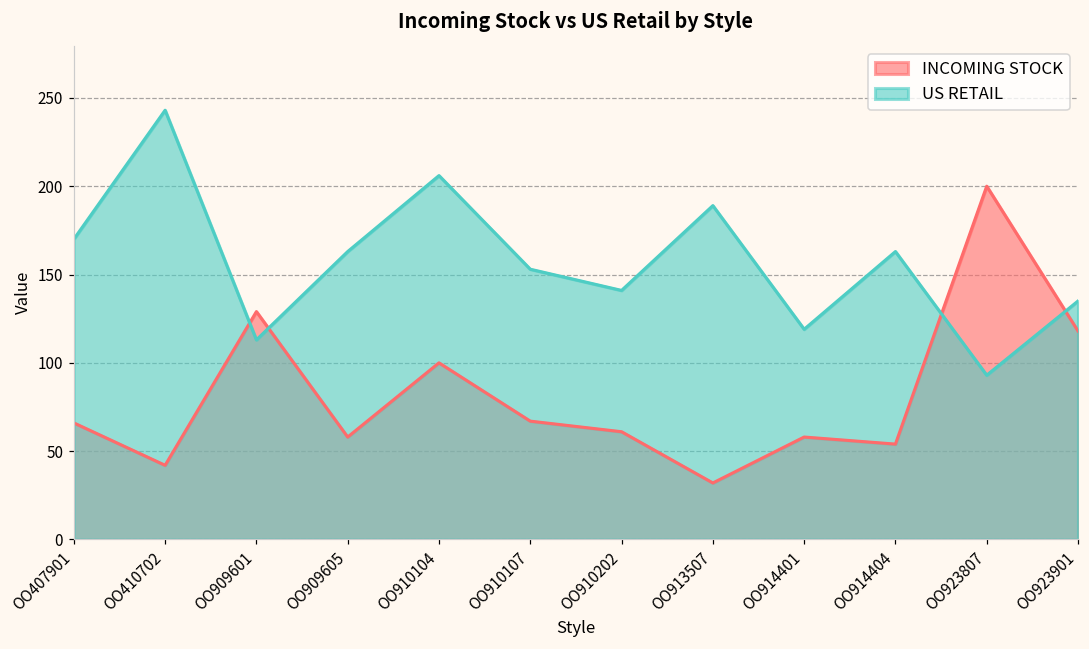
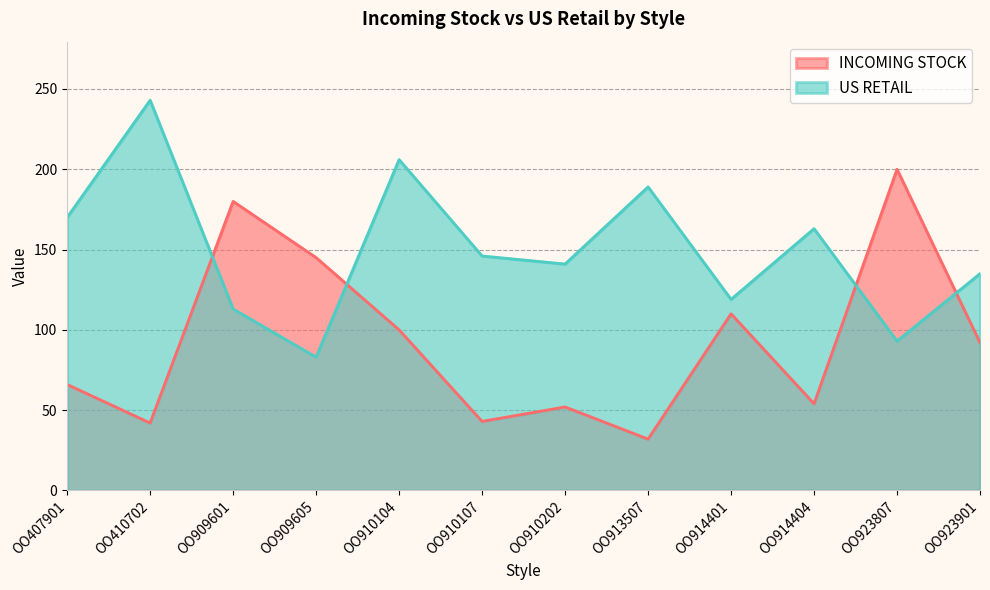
  {
    "INCOMING STOCK": {
      "OO407901": 66,
      "OO410702": 42,
-     "OO909601": 129,
-     "OO909605": 58,
+     "OO909601": 180,
+     "OO909605": 145,
      "OO910104": 100,
-     "OO910107": 67,
-     "OO910202": 61,
+     "OO910107": 43,
+     "OO910202": 52,
      "OO913507": 32,
-     "OO914401": 58,
+     "OO914401": 110,
      "OO914404": 54,
      "OO923807": 200,
-     "OO923901": 118
+     "OO923901": 92
    },
    "US RETAIL": {
      "OO407901": 170,
      "OO410702": 243,
      "OO909601": 113,
-     "OO909605": 163,
+     "OO909605": 83,
      "OO910104": 206,
-     "OO910107": 153,
+     "OO910107": 146,
      "OO910202": 141,
      "OO913507": 189,
      "OO914401": 119,
      "OO914404": 163,
      "OO923807": 93,
      "OO923901": 135
    }
  }
